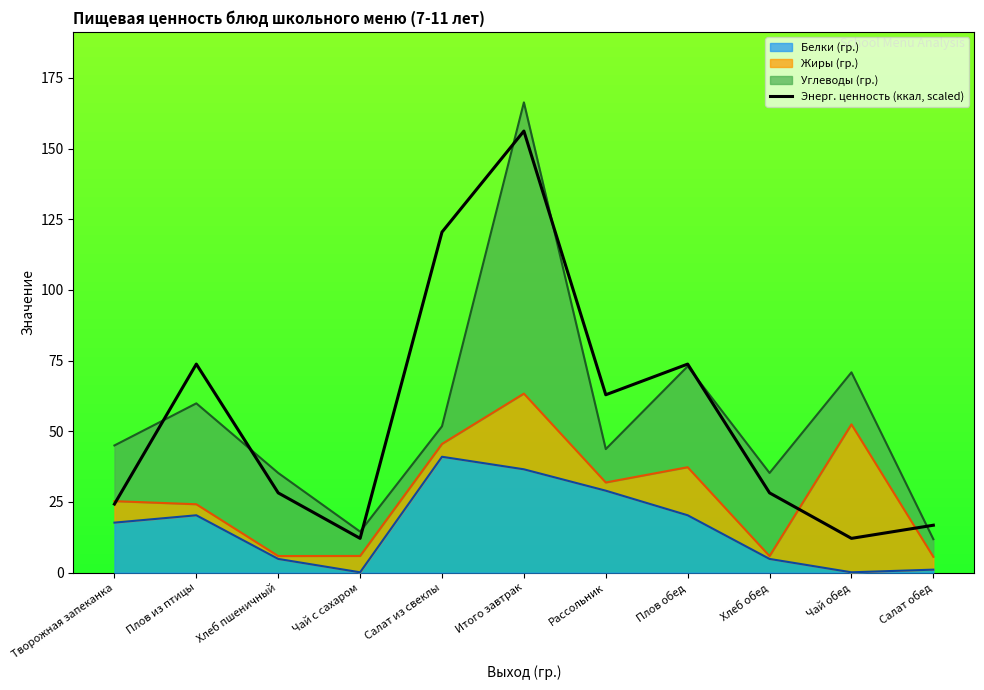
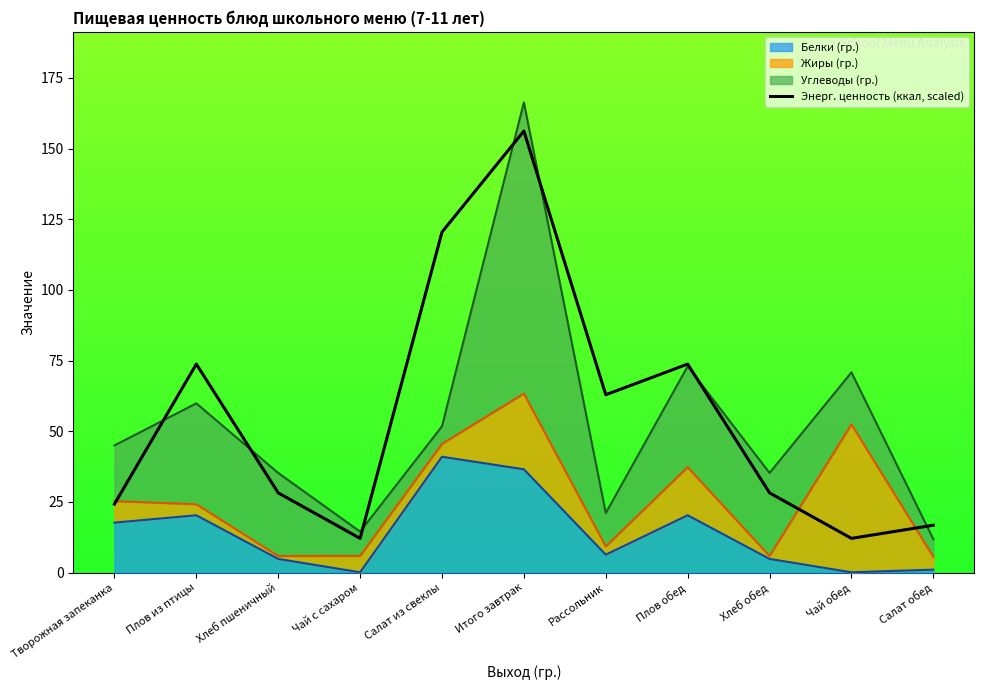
  {
    "Белки (гр.)": {
      "Творожная запеканка": 18,
      "Плов из птицы": 20,
      "Хлеб пшеничный": 5,
      "Чай с сахаром": 0,
      "Салат из свеклы": 41,
      "Итого завтрак": 37,
-     "Рассольник": 29,
+     "Рассольник": 6,
      "Плов обед": 20,
      "Хлеб обед": 5,
      "Чай обед": 0,
      "Салат обед": 1
    },
    "Жиры (гр.)": {
      "Творожная запеканка": 8,
      "Плов из птицы": 4,
      "Хлеб пшеничный": 1,
      "Чай с сахаром": 6,
      "Салат из свеклы": 5,
      "Итого завтрак": 27,
      "Рассольник": 3,
      "Плов обед": 17,
      "Хлеб обед": 1,
      "Чай обед": 52,
      "Салат обед": 5
    },
    "Углеводы (гр.)": {
      "Творожная запеканка": 20,
      "Плов из птицы": 36,
      "Хлеб пшеничный": 29,
      "Чай с сахаром": 9,
      "Салат из свеклы": 6,
      "Итого завтрак": 103,
      "Рассольник": 12,
      "Хлеб обед": 29,
      "Чай обед": 18,
      "Салат обед": 6
    },
    "Энерг. ценность (ккал, scaled)": {
      "Творожная запеканка": 24,
      "Плов из птицы": 74,
      "Хлеб пшеничный": 28,
      "Чай с сахаром": 12,
      "Салат из свеклы": 120,
      "Итого завтрак": 156,
      "Рассольник": 63,
      "Хлеб обед": 28,
      "Чай обед": 12,
      "Салат обед": 17
    }
  }
